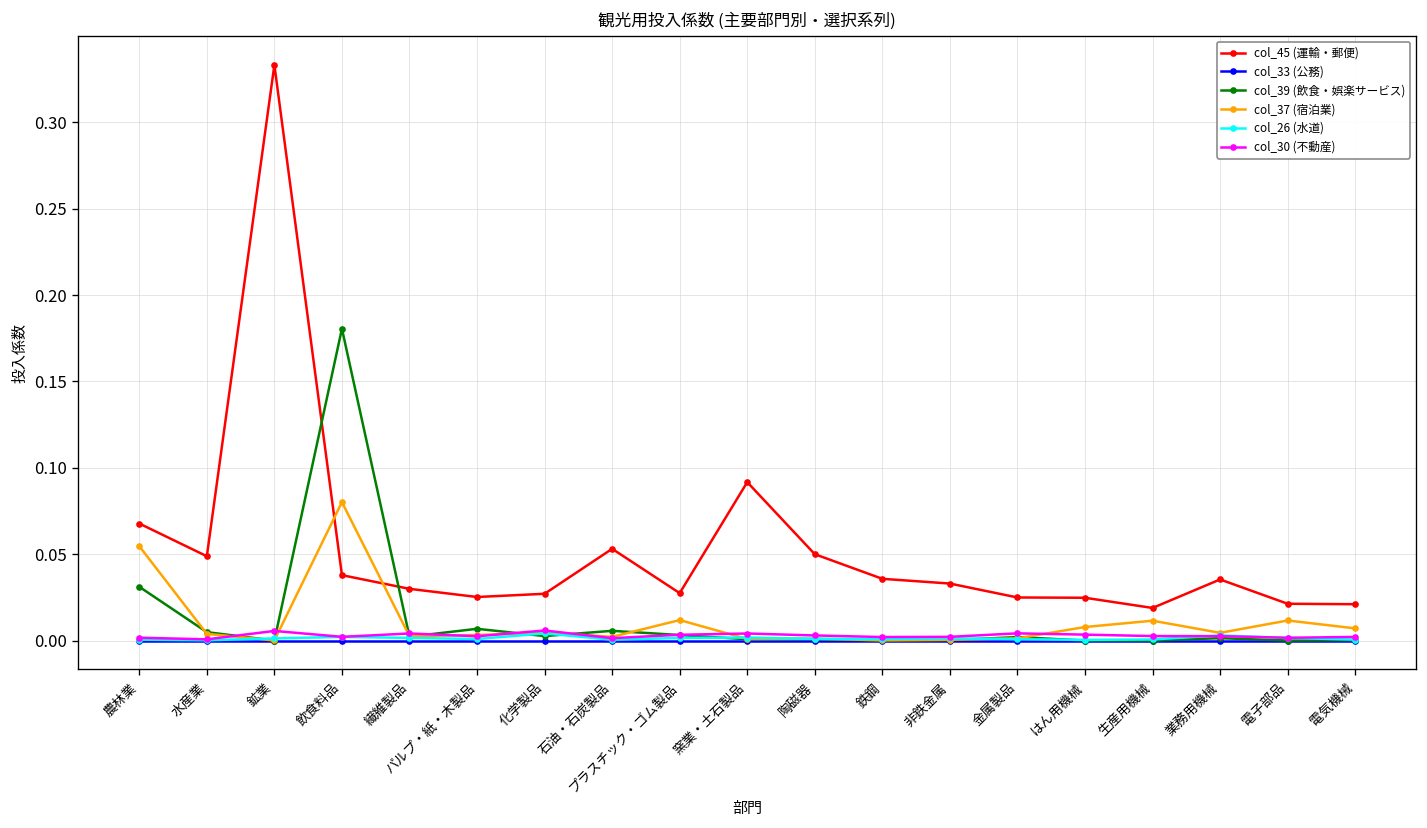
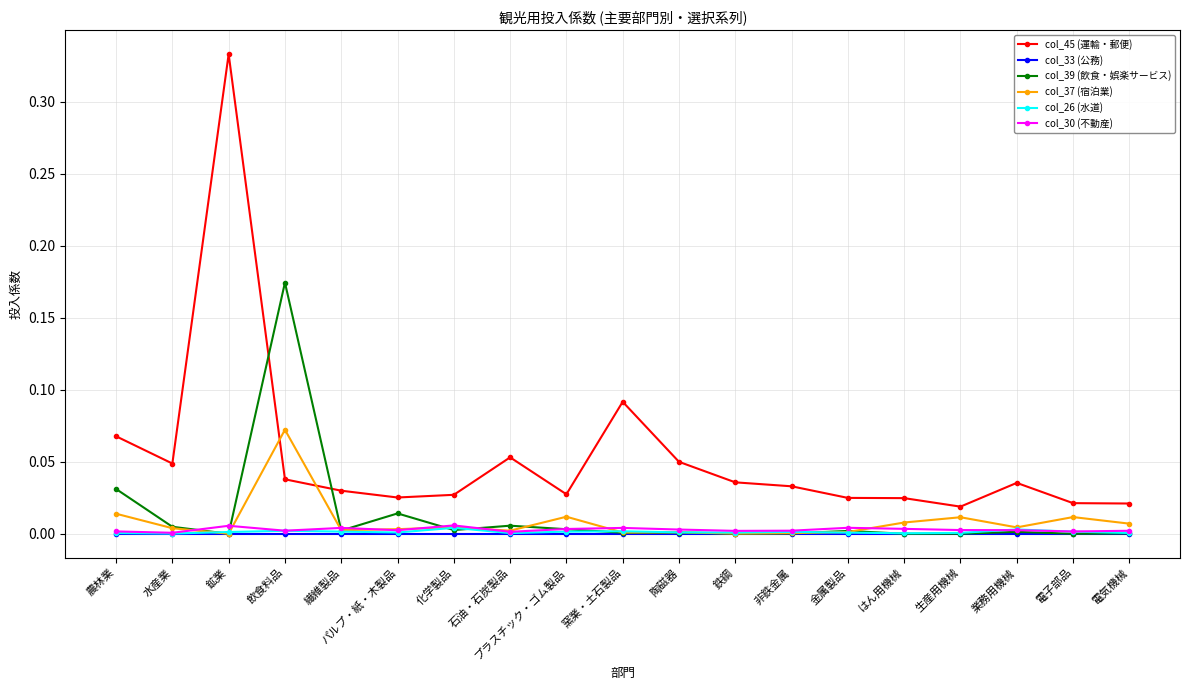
  {
    "col_45 (運輸・郵便)": {
      "農林業": 0.068,
      "水産業": 0.049,
      "鉱業": 0.333,
      "飲食料品": 0.038,
      "繊維製品": 0.030,
      "パルプ・紙・木製品": 0.025,
      "化学製品": 0.027,
      "石油・石炭製品": 0.053,
      "プラスチック・ゴム製品": 0.027,
      "窯業・土石製品": 0.092,
      "陶磁器": 0.050,
      "鉄鋼": 0.036,
      "非鉄金属": 0.033,
      "金属製品": 0.025,
      "はん用機械": 0.025,
      "生産用機械": 0.019,
      "業務用機械": 0.035,
      "電子部品": 0.021,
      "電気機械": 0.021
    },
    "col_33 (公務)": {
      "飲食料品": 0.000,
      "化学製品": 0.000
    },
    "col_39 (飲食・娯楽サービス)": {
      "農林業": 0.031,
-     "飲食料品": 0.180,
-     "パルプ・紙・木製品": 0.007,
+     "飲食料品": 0.174,
+     "パルプ・紙・木製品": 0.014,
      "石油・石炭製品": 0.006
    },
    "col_37 (宿泊業)": {
-     "農林業": 0.055,
-     "飲食料品": 0.080,
+     "農林業": 0.014,
+     "飲食料品": 0.072,
      "プラスチック・ゴム製品": 0.012,
      "はん用機械": 0.008,
      "生産用機械": 0.011,
      "電子部品": 0.012,
      "電気機械": 0.007
    },
    "col_30 (不動産)": {
      "鉱業": 0.006,
      "窯業・土石製品": 0.004,
      "陶磁器": 0.003,
      "金属製品": 0.004,
      "はん用機械": 0.003,
      "生産用機械": 0.003
    }
  }
